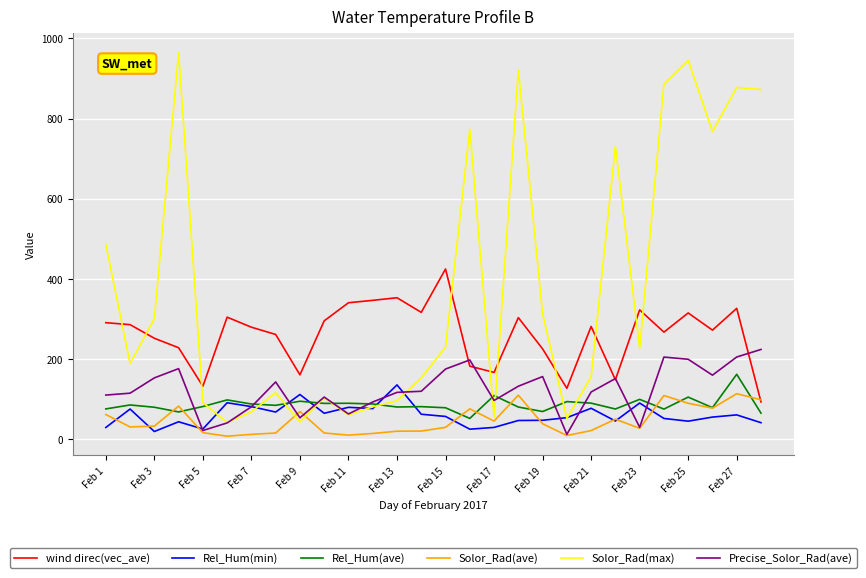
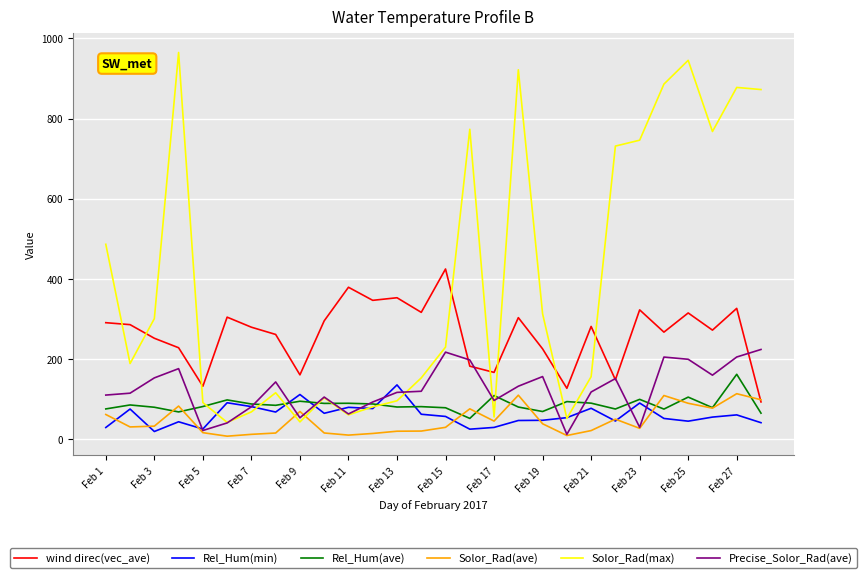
  {
    "wind direc(vec_ave)": {
      "Feb 1": 290,
      "Feb 3": 250,
      "Feb 5": 130,
      "Feb 7": 280,
      "Feb 9": 160,
-     "Feb 11": 340,
+     "Feb 11": 380,
      "Feb 13": 350,
      "Feb 15": 420,
      "Feb 17": 170,
      "Feb 19": 220,
      "Feb 21": 280,
      "Feb 23": 320,
      "Feb 25": 310,
      "Feb 27": 330
    },
    "Rel_Hum(min)": {
      "Feb 1": 30,
      "Feb 3": 20,
      "Feb 9": 110,
      "Feb 11": 80,
      "Feb 13": 130,
      "Feb 15": 60,
      "Feb 17": 30,
      "Feb 19": 50,
      "Feb 21": 80,
      "Feb 23": 90,
      "Feb 25": 40,
      "Feb 27": 60
    },
    "Rel_Hum(ave)": {
      "Feb 1": 70,
      "Feb 3": 80,
      "Feb 5": 80,
      "Feb 7": 90,
      "Feb 9": 90,
      "Feb 11": 90,
      "Feb 13": 80,
      "Feb 15": 80,
      "Feb 17": 110,
      "Feb 19": 70,
      "Feb 21": 90,
      "Feb 23": 100,
      "Feb 25": 100,
      "Feb 27": 160
    },
    "Solor_Rad(ave)": {
      "Feb 1": 60,
      "Feb 3": 30,
      "Feb 7": 10,
      "Feb 9": 70,
      "Feb 11": 10,
      "Feb 13": 20,
      "Feb 15": 30,
      "Feb 17": 40,
      "Feb 19": 40,
      "Feb 21": 20,
      "Feb 25": 90,
      "Feb 27": 110
    },
    "Solor_Rad(max)": {
      "Feb 1": 490,
      "Feb 3": 300,
      "Feb 5": 90,
      "Feb 7": 70,
      "Feb 9": 40,
      "Feb 13": 100,
      "Feb 15": 230,
      "Feb 17": 50,
      "Feb 19": 310,
      "Feb 21": 160,
-     "Feb 23": 230,
+     "Feb 23": 750,
      "Feb 25": 950,
      "Feb 27": 880
    },
    "Precise_Solor_Rad(ave)": {
      "Feb 1": 110,
      "Feb 3": 150,
      "Feb 9": 50,
      "Feb 13": 120,
-     "Feb 15": 170,
+     "Feb 15": 220,
      "Feb 17": 100,
      "Feb 19": 160,
      "Feb 21": 120,
      "Feb 25": 200,
      "Feb 27": 200
    }
  }
